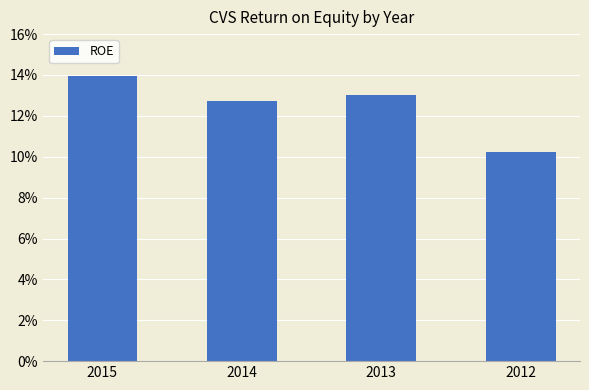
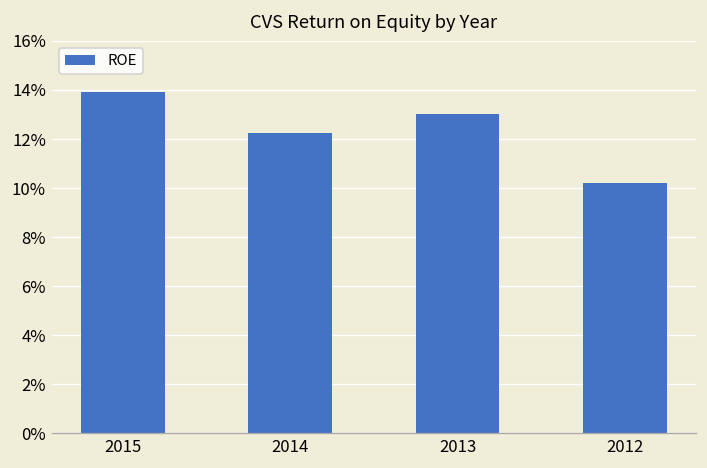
  {
    "2015": "13.9%",
-   "2014": "12.7%",
+   "2014": "12.2%",
    "2013": "13.0%",
    "2012": "10.2%"
  }
